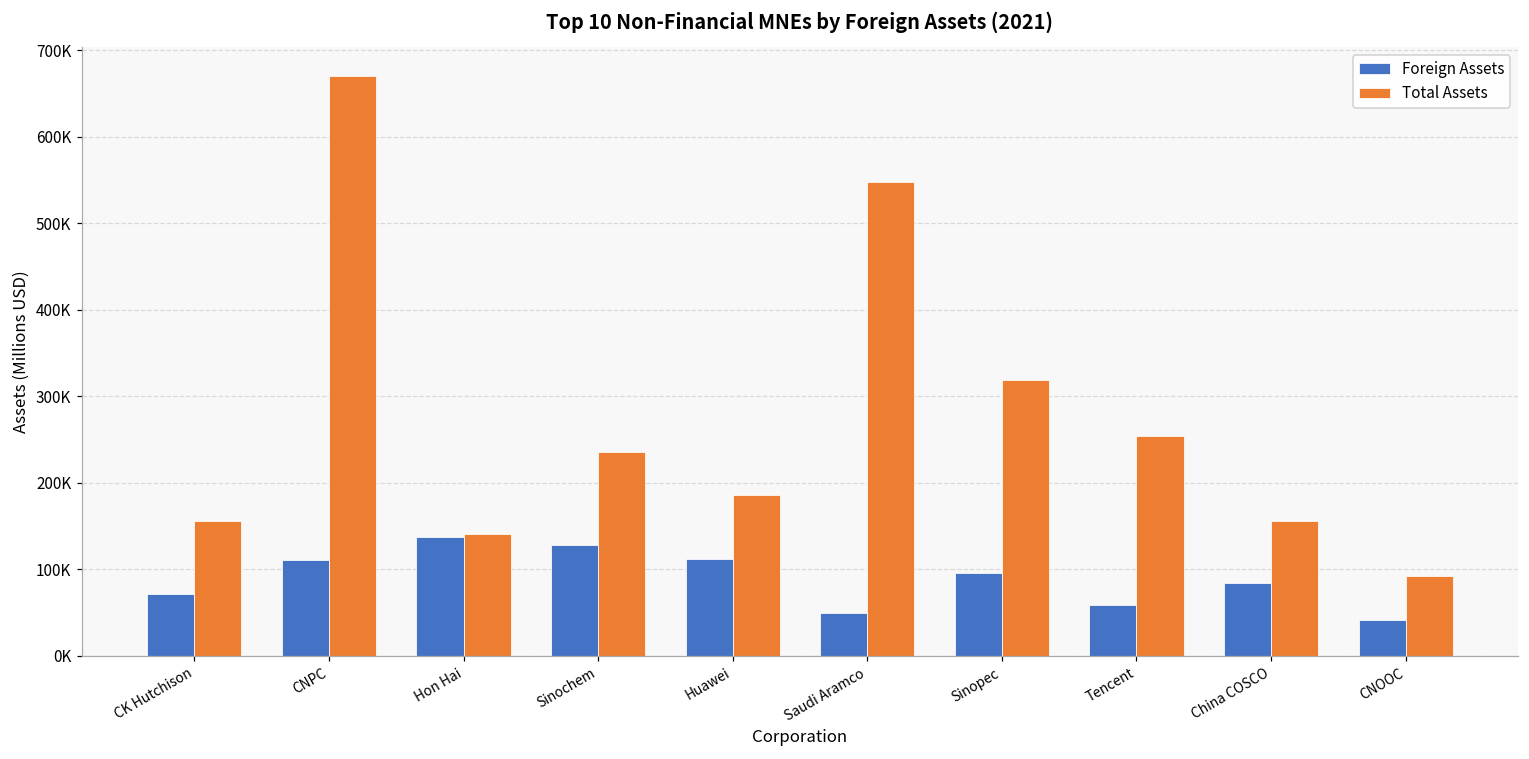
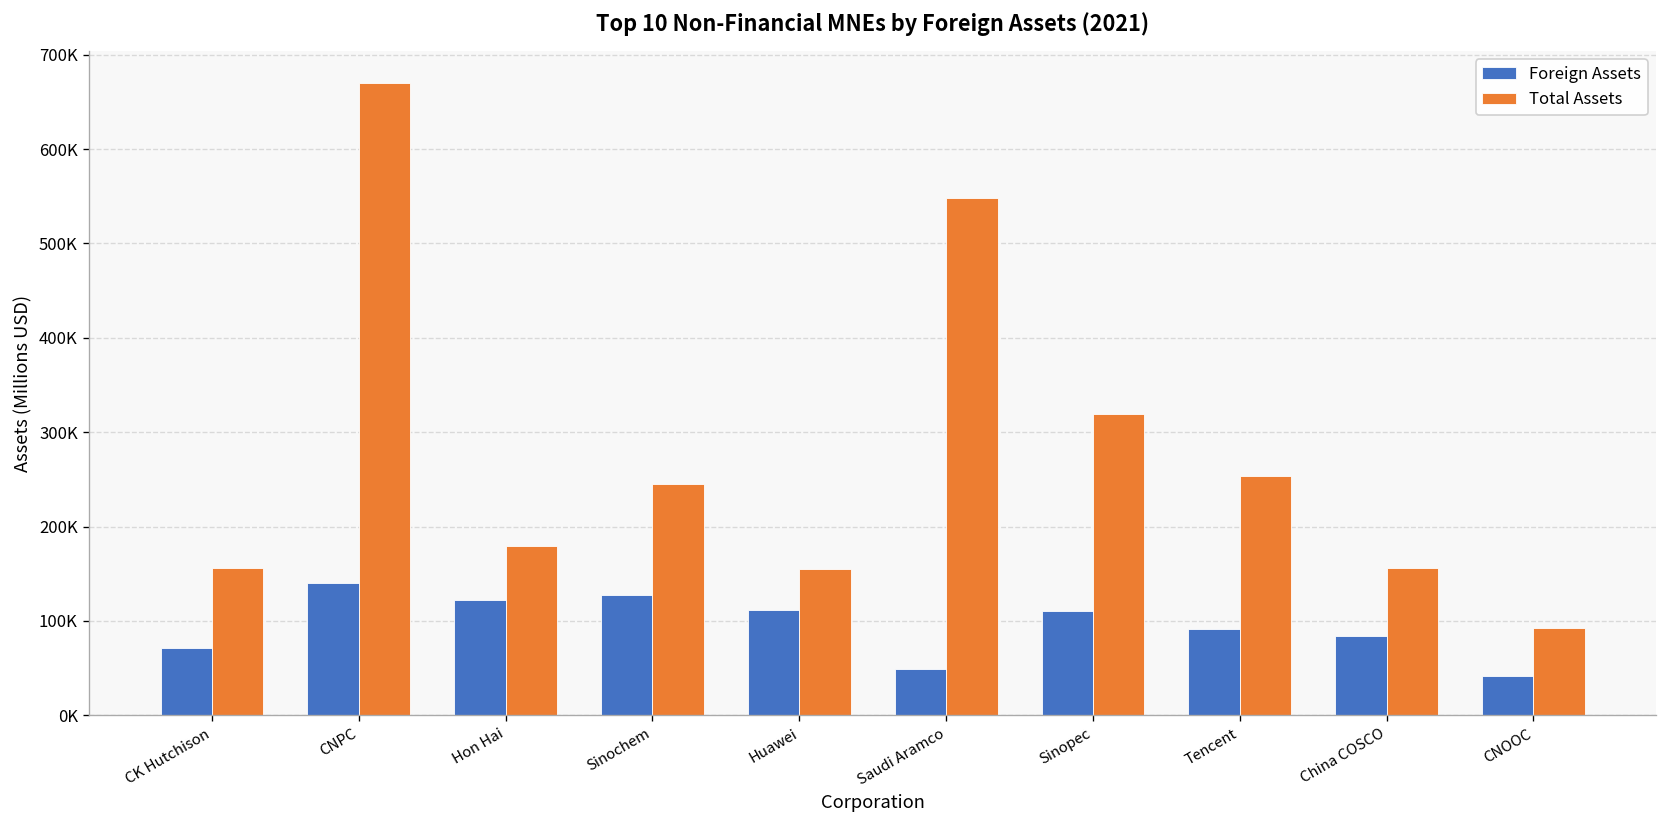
  {
    "Foreign Assets": {
      "CK Hutchison": 70000,
-     "CNPC": 110000,
-     "Hon Hai": 140000,
+     "CNPC": 140000,
+     "Hon Hai": 120000,
      "Sinochem": 130000,
      "Huawei": 110000,
      "Saudi Aramco": 50000,
-     "Sinopec": 100000,
-     "Tencent": 60000,
+     "Sinopec": 110000,
+     "Tencent": 90000,
      "China COSCO": 80000,
      "CNOOC": 40000
    },
    "Total Assets": {
      "CK Hutchison": 160000,
      "CNPC": 670000,
-     "Hon Hai": 140000,
-     "Sinochem": 230000,
-     "Huawei": 190000,
+     "Hon Hai": 180000,
+     "Sinochem": 250000,
+     "Huawei": 150000,
      "Saudi Aramco": 550000,
      "Sinopec": 320000,
      "Tencent": 250000,
      "China COSCO": 160000,
      "CNOOC": 90000
    }
  }
